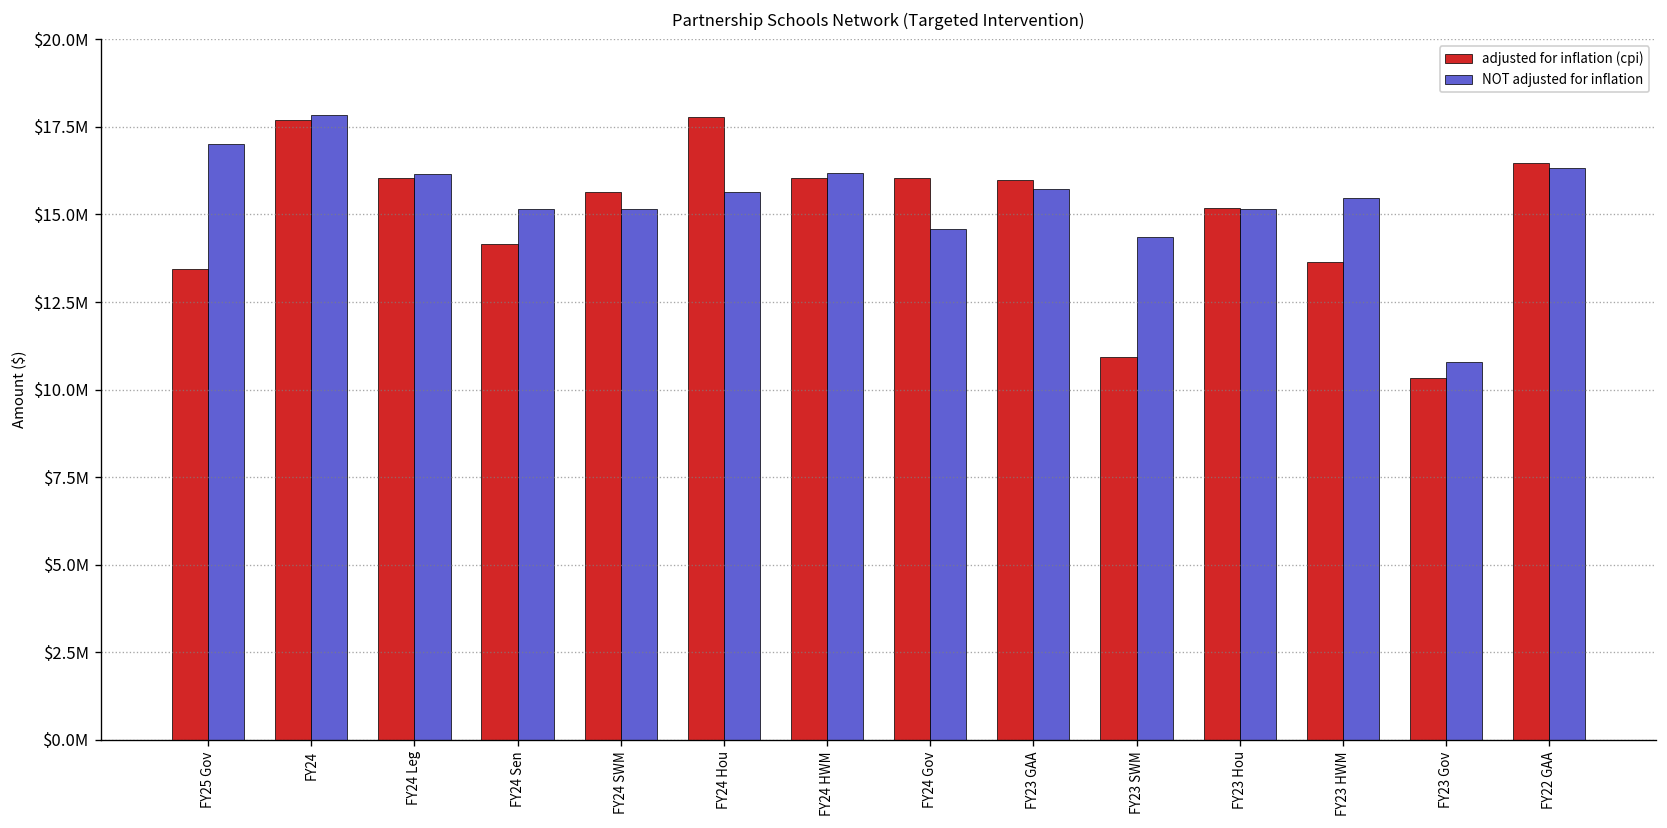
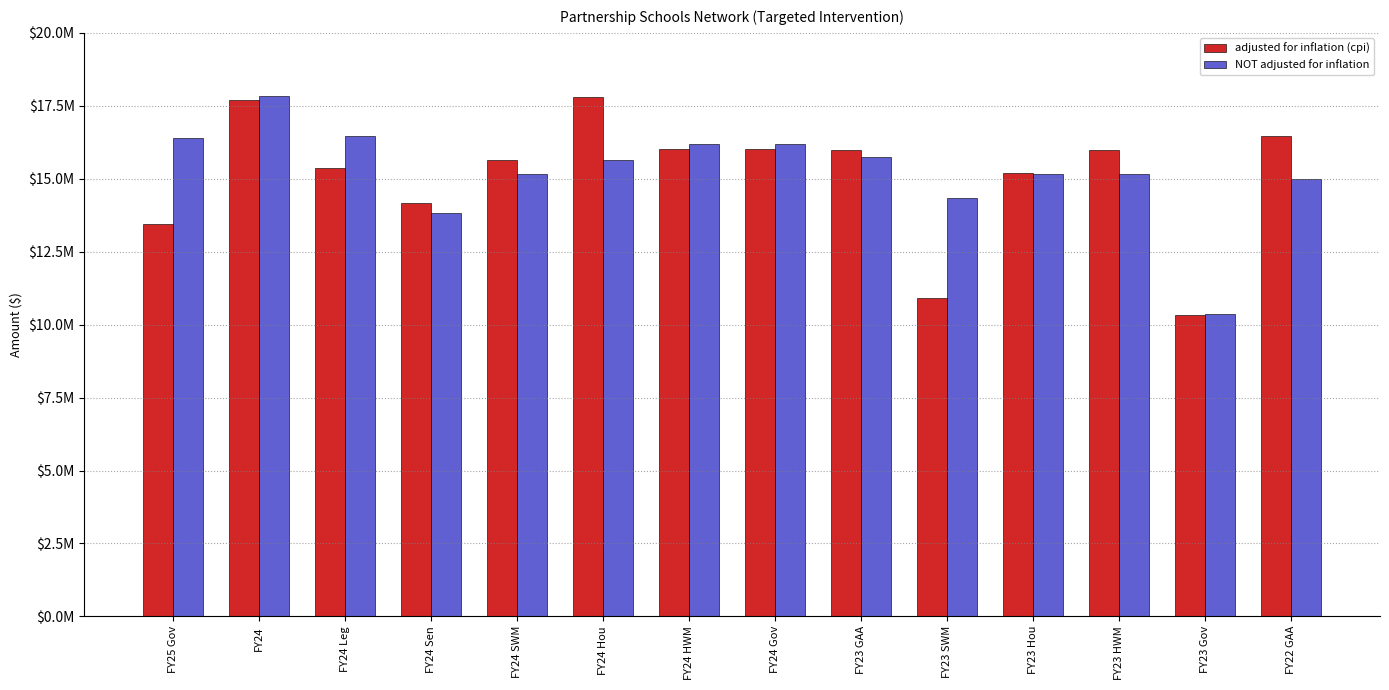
  {
    "adjusted for inflation (cpi)": {
      "FY25 Gov": "$13400000",
      "FY24": "$17700000",
-     "FY24 Leg": "$16000000",
+     "FY24 Leg": "$15400000",
      "FY24 Sen": "$14200000",
      "FY24 SWM": "$15700000",
      "FY24 Hou": "$17800000",
      "FY24 HWM": "$16000000",
      "FY24 Gov": "$16000000",
      "FY23 GAA": "$16000000",
      "FY23 SWM": "$10900000",
      "FY23 Hou": "$15200000",
-     "FY23 HWM": "$13700000",
+     "FY23 HWM": "$16000000",
      "FY23 Gov": "$10300000",
      "FY22 GAA": "$16500000"
    },
    "NOT adjusted for inflation": {
-     "FY25 Gov": "$17000000",
+     "FY25 Gov": "$16400000",
      "FY24": "$17800000",
-     "FY24 Leg": "$16200000",
-     "FY24 Sen": "$15200000",
+     "FY24 Leg": "$16400000",
+     "FY24 Sen": "$13800000",
      "FY24 SWM": "$15200000",
      "FY24 Hou": "$15600000",
      "FY24 HWM": "$16200000",
-     "FY24 Gov": "$14600000",
+     "FY24 Gov": "$16200000",
      "FY23 GAA": "$15700000",
      "FY23 SWM": "$14400000",
      "FY23 Hou": "$15200000",
-     "FY23 HWM": "$15500000",
-     "FY23 Gov": "$10800000",
-     "FY22 GAA": "$16300000"
+     "FY23 HWM": "$15200000",
+     "FY23 Gov": "$10400000",
+     "FY22 GAA": "$15000000"
    }
  }
